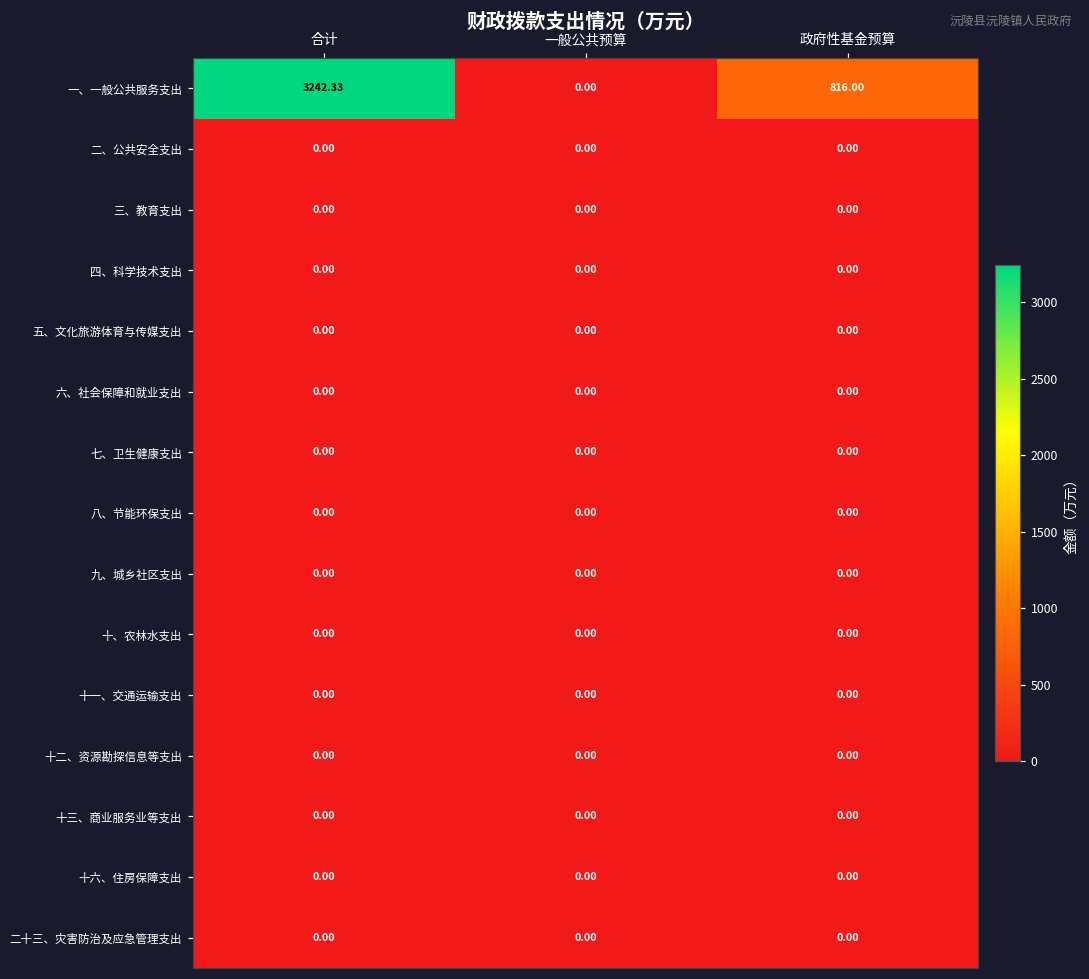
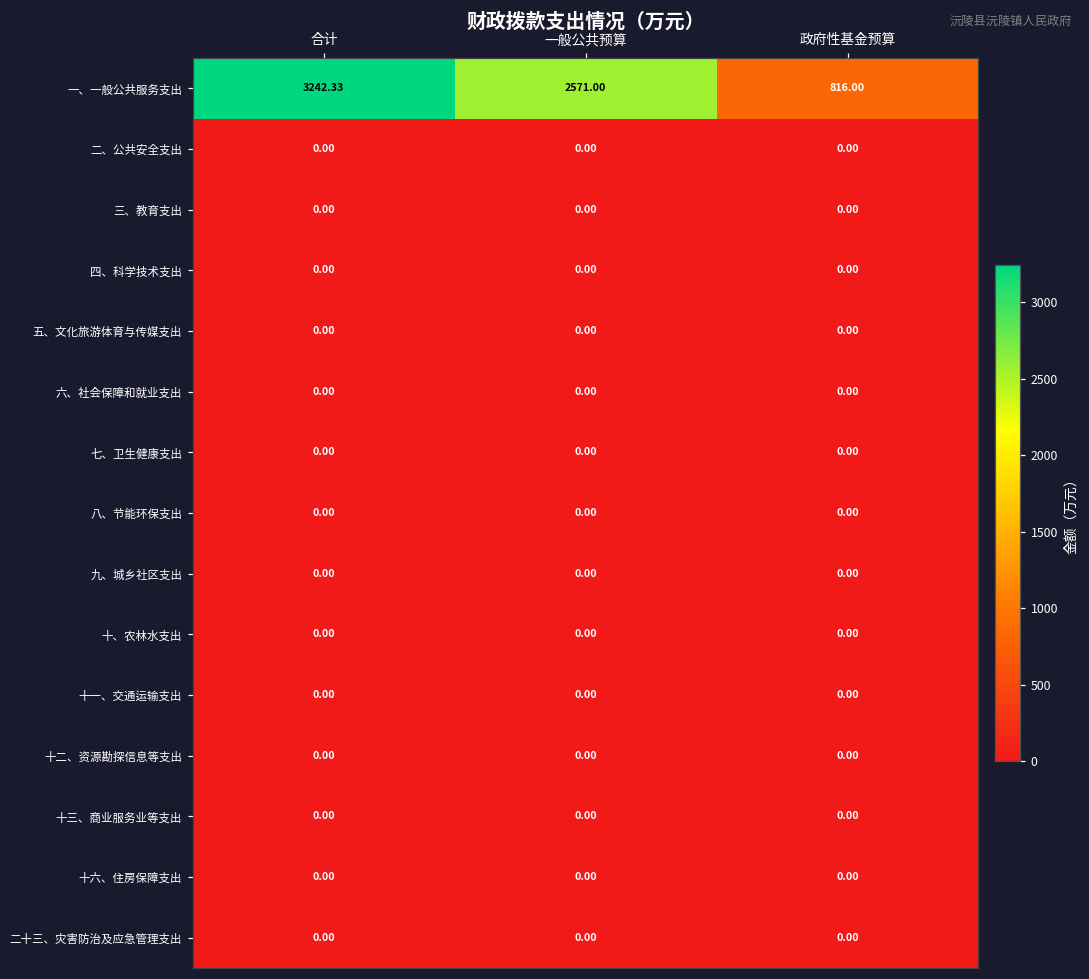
  {
    "一、一般公共服务支出": {
      "合计": 3242.33,
-     "一般公共预算": 0.00,
+     "一般公共预算": 2571.00,
      "政府性基金预算": 816.00
    },
    "二、公共安全支出": {
      "合计": 0.00,
      "一般公共预算": 0.00,
      "政府性基金预算": 0.00
    },
    "三、教育支出": {
      "合计": 0.00,
      "一般公共预算": 0.00,
      "政府性基金预算": 0.00
    },
    "四、科学技术支出": {
      "合计": 0.00,
      "一般公共预算": 0.00,
      "政府性基金预算": 0.00
    },
    "五、文化旅游体育与传媒支出": {
      "合计": 0.00,
      "一般公共预算": 0.00,
      "政府性基金预算": 0.00
    },
    "六、社会保障和就业支出": {
      "合计": 0.00,
      "一般公共预算": 0.00,
      "政府性基金预算": 0.00
    },
    "七、卫生健康支出": {
      "合计": 0.00,
      "一般公共预算": 0.00,
      "政府性基金预算": 0.00
    },
    "八、节能环保支出": {
      "合计": 0.00,
      "一般公共预算": 0.00,
      "政府性基金预算": 0.00
    },
    "九、城乡社区支出": {
      "合计": 0.00,
      "一般公共预算": 0.00,
      "政府性基金预算": 0.00
    },
    "十、农林水支出": {
      "合计": 0.00,
      "一般公共预算": 0.00,
      "政府性基金预算": 0.00
    },
    "十一、交通运输支出": {
      "合计": 0.00,
      "一般公共预算": 0.00,
      "政府性基金预算": 0.00
    },
    "十二、资源勘探信息等支出": {
      "合计": 0.00,
      "一般公共预算": 0.00,
      "政府性基金预算": 0.00
    },
    "十三、商业服务业等支出": {
      "合计": 0.00,
      "一般公共预算": 0.00,
      "政府性基金预算": 0.00
    },
    "十六、住房保障支出": {
      "合计": 0.00,
      "一般公共预算": 0.00,
      "政府性基金预算": 0.00
    },
    "二十三、灾害防治及应急管理支出": {
      "合计": 0.00,
      "一般公共预算": 0.00,
      "政府性基金预算": 0.00
    }
  }
